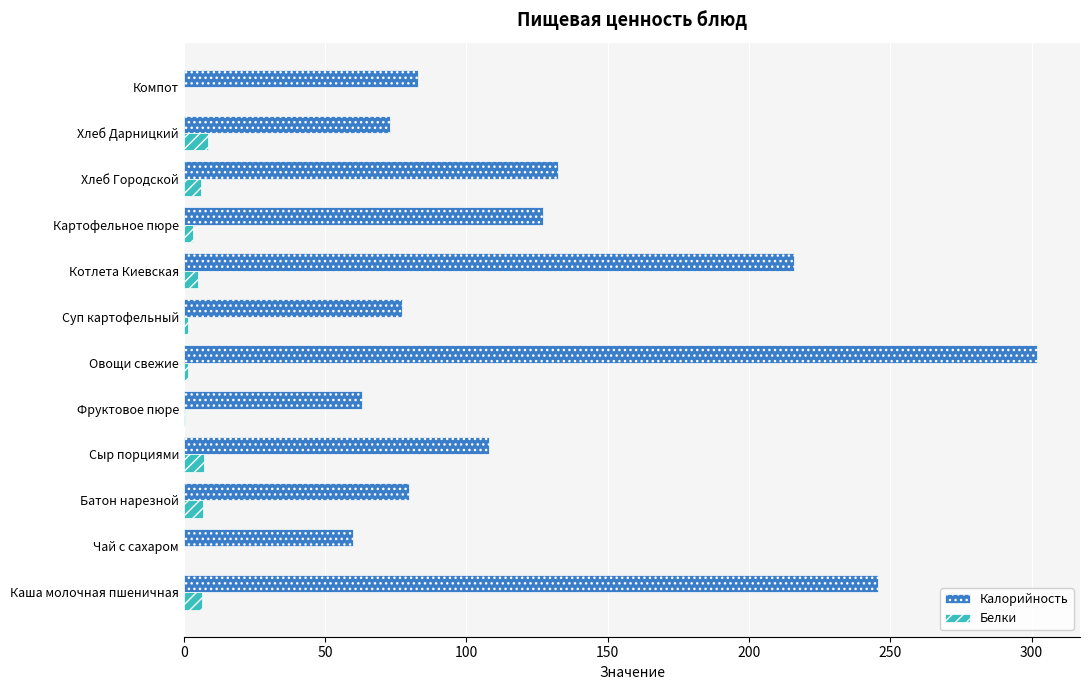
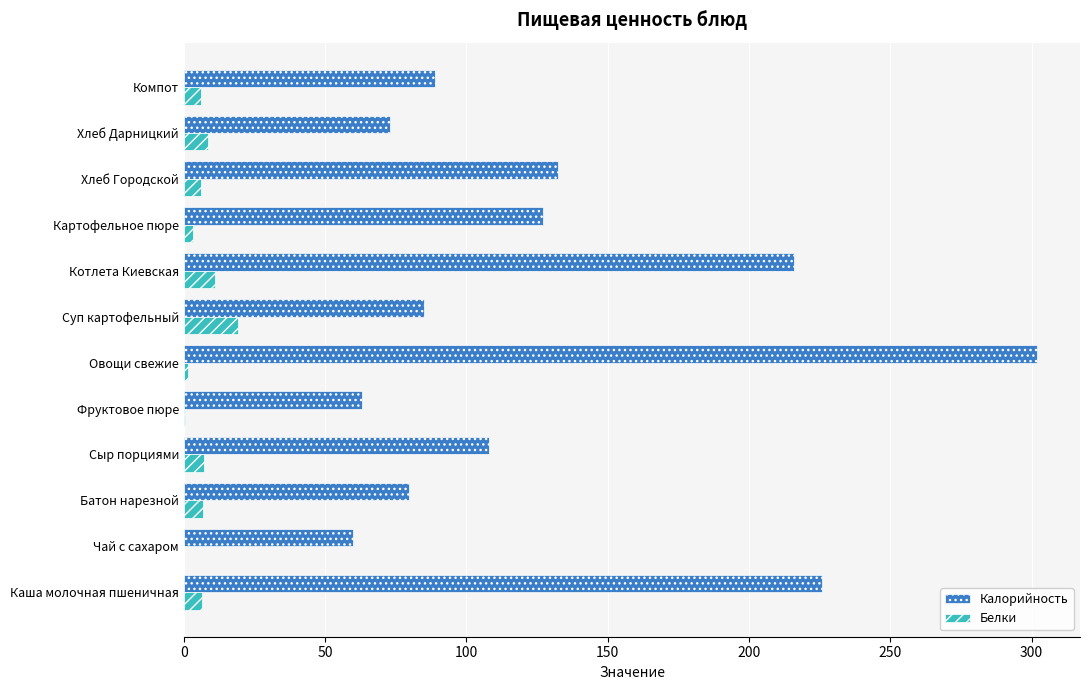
  {
    "Калорийность": {
-     "Компот": 83,
+     "Компот": 89,
      "Хлеб Дарницкий": 73,
      "Хлеб Городской": 132,
      "Картофельное пюре": 127,
      "Котлета Киевская": 216,
-     "Суп картофельный": 77,
+     "Суп картофельный": 85,
      "Овощи свежие": 302,
      "Фруктовое пюре": 63,
      "Сыр порциями": 108,
      "Батон нарезной": 80,
      "Чай с сахаром": 60,
-     "Каша молочная пшеничная": 246
+     "Каша молочная пшеничная": 226
    },
    "Белки": {
-     "Компот": 0,
+     "Компот": 6,
      "Хлеб Дарницкий": 9,
      "Хлеб Городской": 6,
      "Картофельное пюре": 3,
-     "Котлета Киевская": 5,
-     "Суп картофельный": 2,
+     "Котлета Киевская": 11,
+     "Суп картофельный": 19,
      "Овощи свежие": 1,
      "Сыр порциями": 7,
      "Батон нарезной": 7,
      "Каша молочная пшеничная": 6
    }
  }
